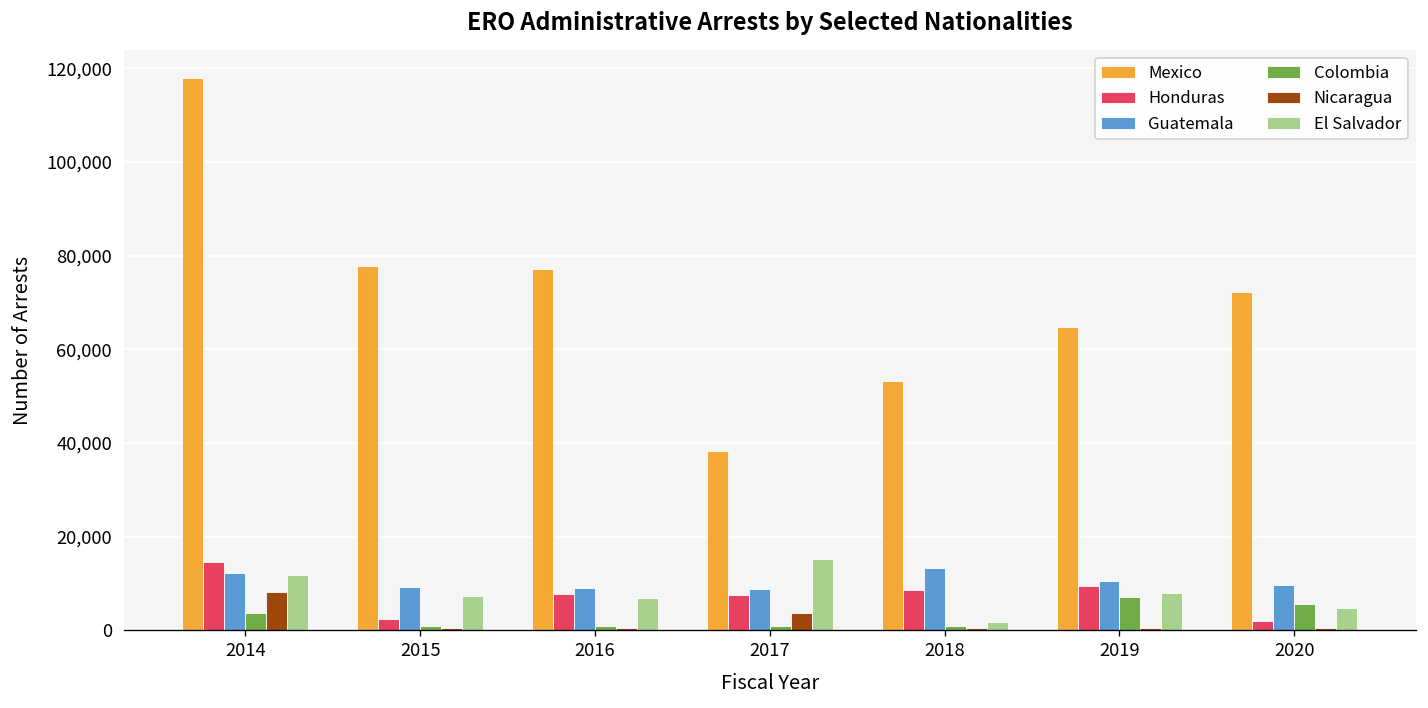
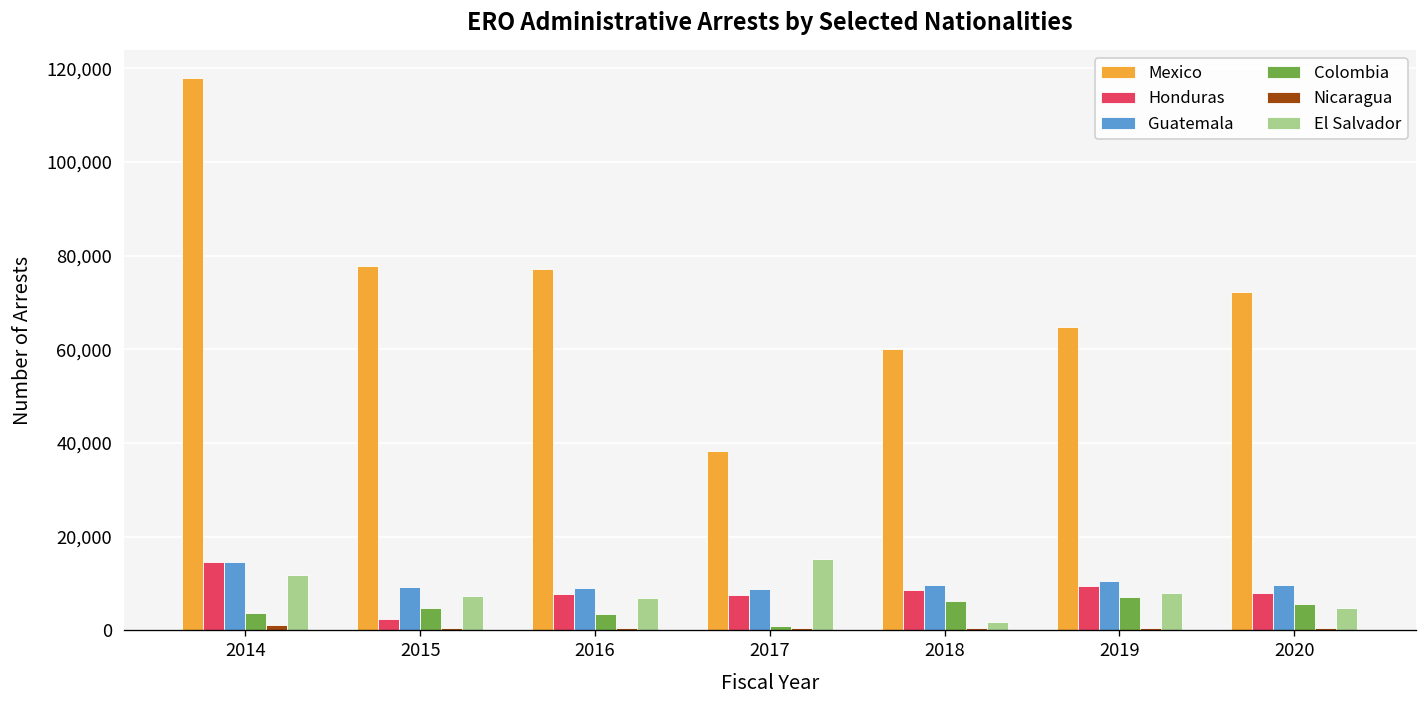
  {
    "Mexico": {
      "2014": "118,000",
      "2015": "78,000",
      "2016": "77,000",
      "2017": "38,000",
-     "2018": "53,000",
+     "2018": "60,000",
      "2019": "65,000",
      "2020": "72,000"
    },
    "Honduras": {
      "2014": "15,000",
      "2015": "2,000",
      "2016": "8,000",
      "2017": "8,000",
      "2018": "9,000",
      "2019": "9,000",
-     "2020": "2,000"
+     "2020": "8,000"
    },
    "Guatemala": {
-     "2014": "12,000",
+     "2014": "15,000",
      "2015": "9,000",
      "2016": "9,000",
      "2017": "9,000",
-     "2018": "13,000",
+     "2018": "10,000",
      "2019": "11,000",
      "2020": "10,000"
    },
    "Colombia": {
      "2014": "4,000",
-     "2015": "1,000",
-     "2016": "1,000",
+     "2015": "5,000",
+     "2016": "3,000",
      "2017": "1,000",
-     "2018": "1,000",
+     "2018": "6,000",
      "2019": "7,000",
      "2020": "6,000"
    },
    "Nicaragua": {
-     "2014": "8,000",
-     "2017": "4,000"
+     "2014": "1,000",
+     "2017": "0"
    },
    "El Salvador": {
      "2014": "12,000",
      "2015": "7,000",
      "2016": "7,000",
      "2017": "15,000",
      "2018": "2,000",
      "2019": "8,000",
      "2020": "5,000"
    }
  }
